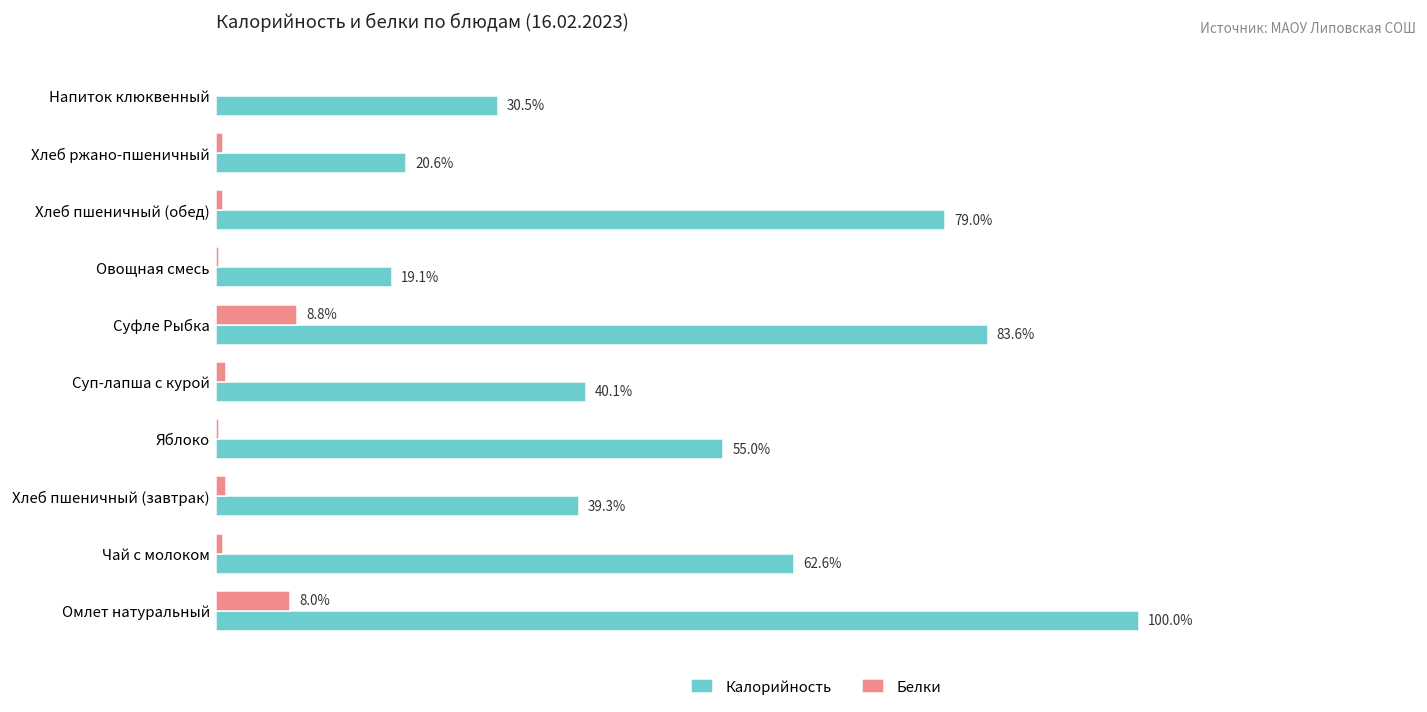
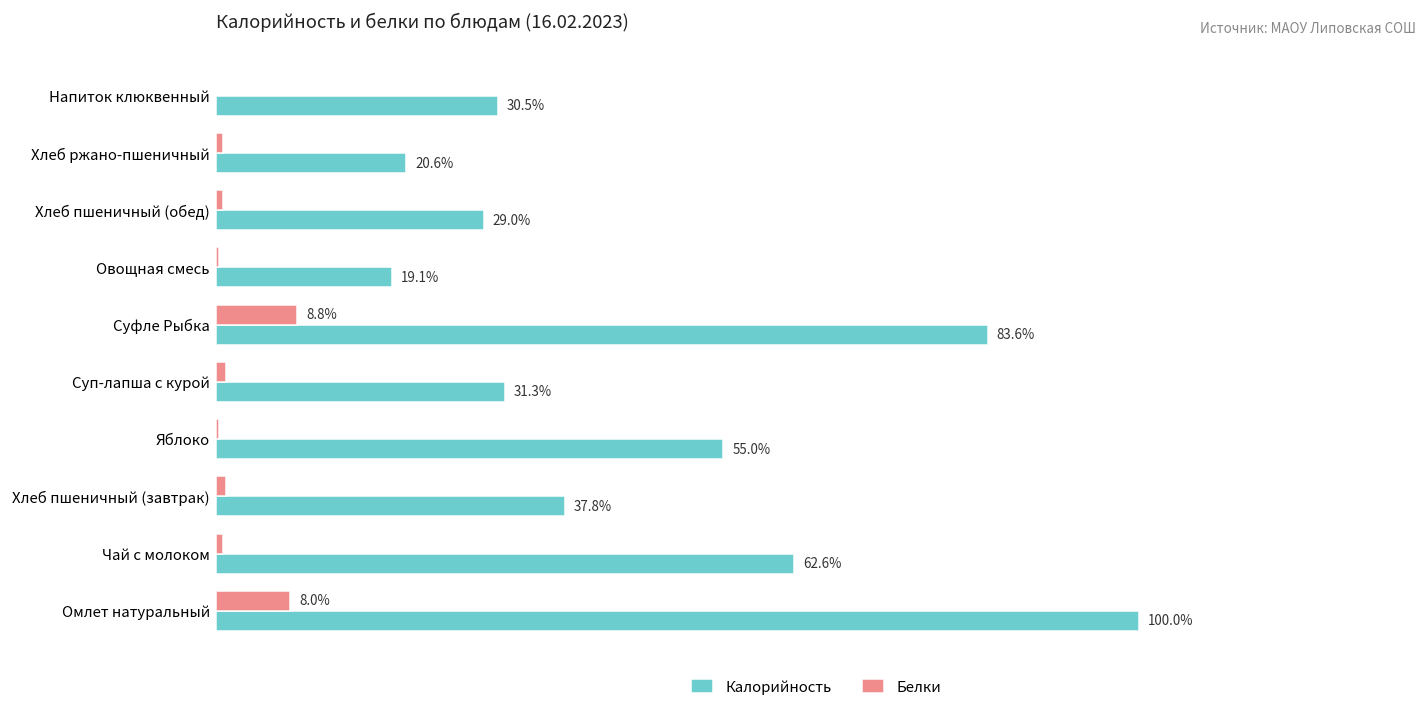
  {
    "Калорийность": {
      "Напиток клюквенный": "30.5%",
      "Хлеб ржано-пшеничный": "20.6%",
-     "Хлеб пшеничный (обед)": "79.0%",
+     "Хлеб пшеничный (обед)": "29.0%",
      "Овощная смесь": "19.1%",
      "Суфле Рыбка": "83.6%",
-     "Суп-лапша с курой": "40.1%",
+     "Суп-лапша с курой": "31.3%",
      "Яблоко": "55.0%",
-     "Хлеб пшеничный (завтрак)": "39.3%",
+     "Хлеб пшеничный (завтрак)": "37.8%",
      "Чай с молоком": "62.6%",
      "Омлет натуральный": "100.0%"
    },
    "Белки": {
      "Суфле Рыбка": "8.8%",
      "Омлет натуральный": "8.0%"
    }
  }
